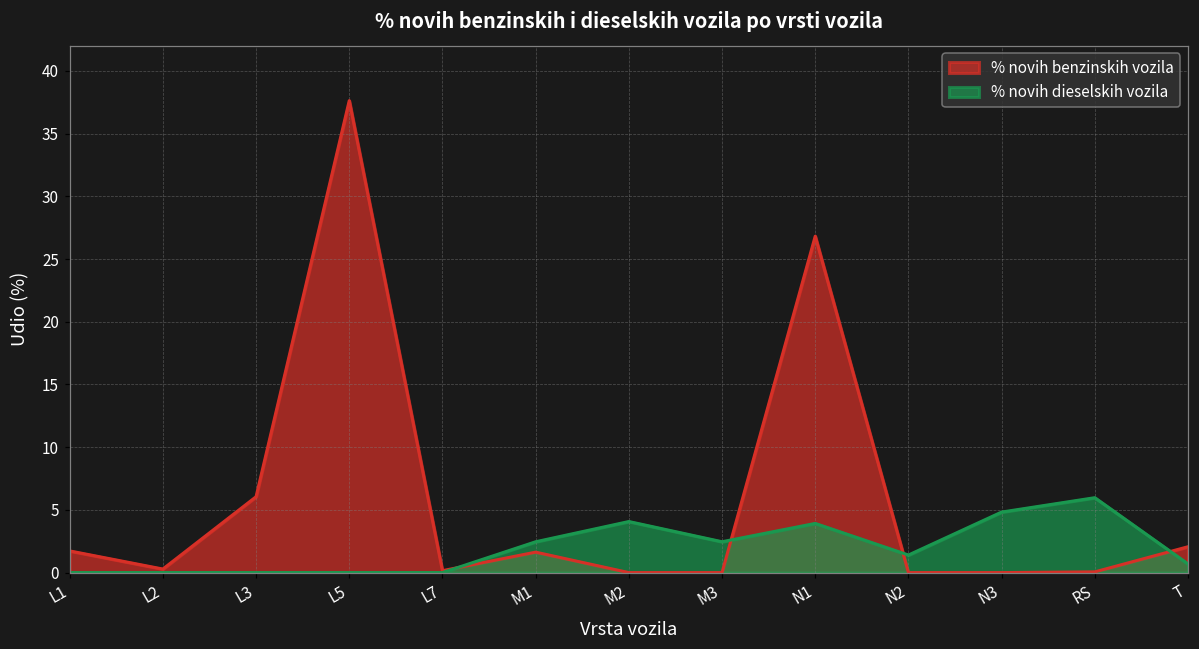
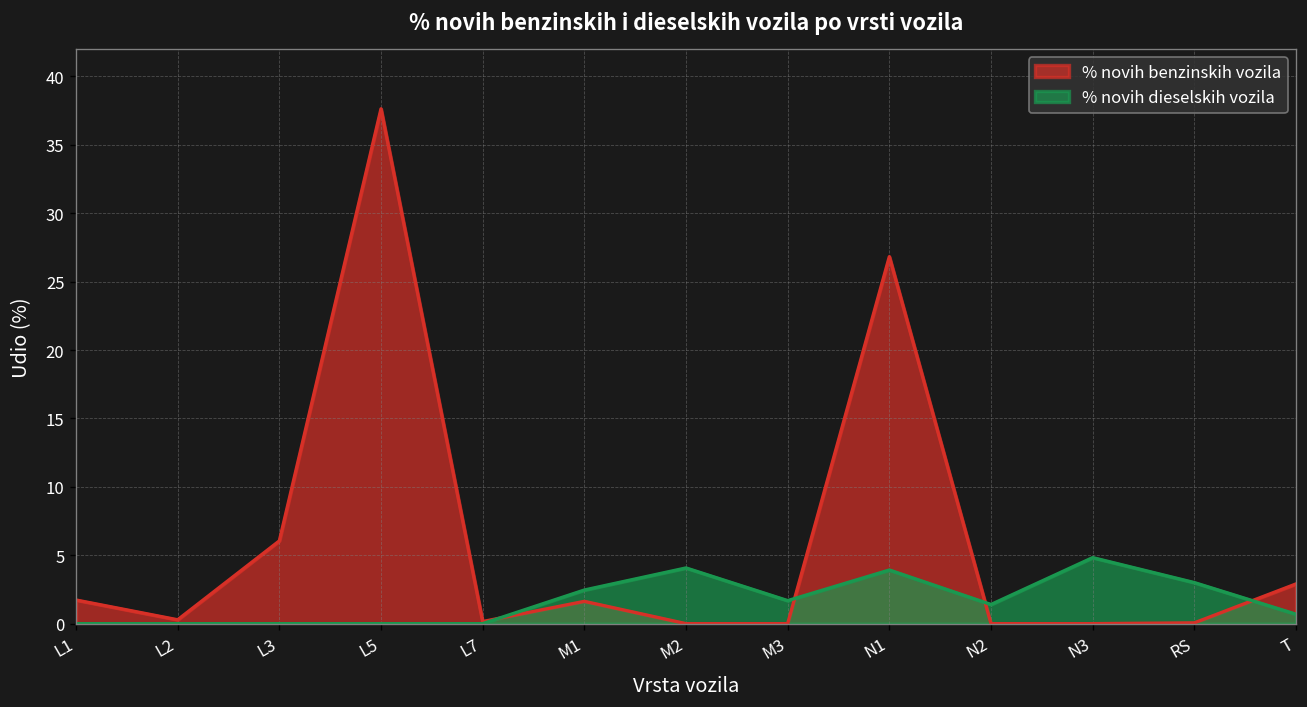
  {
    "% novih benzinskih vozila": {
      "L1": 1.7,
      "L2": 0.3,
      "L3": 6.0,
      "L5": 37.6,
      "M1": 1.6,
      "M2": 0.0,
      "M3": 0.0,
      "N1": 26.8,
      "N2": 0.0,
      "N3": 0.0,
      "RS": 0.1,
-     "T": 2.1
+     "T": 2.9
    },
    "% novih dieselskih vozila": {
      "L1": 0.0,
      "L2": 0.0,
      "L3": 0.0,
      "L5": 0.0,
      "M1": 2.5,
      "M2": 4.1,
-     "M3": 2.5,
+     "M3": 1.7,
      "N1": 3.9,
      "N2": 1.4,
      "N3": 4.8,
-     "RS": 6.0,
+     "RS": 3.0,
      "T": 0.7
    }
  }
